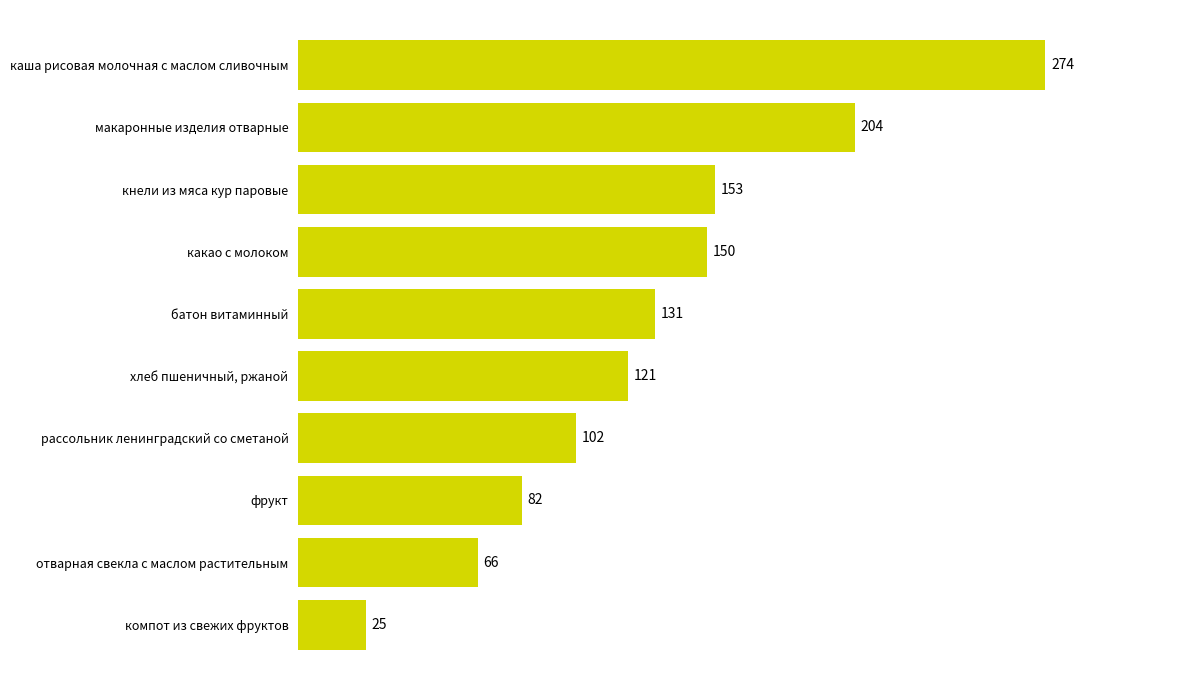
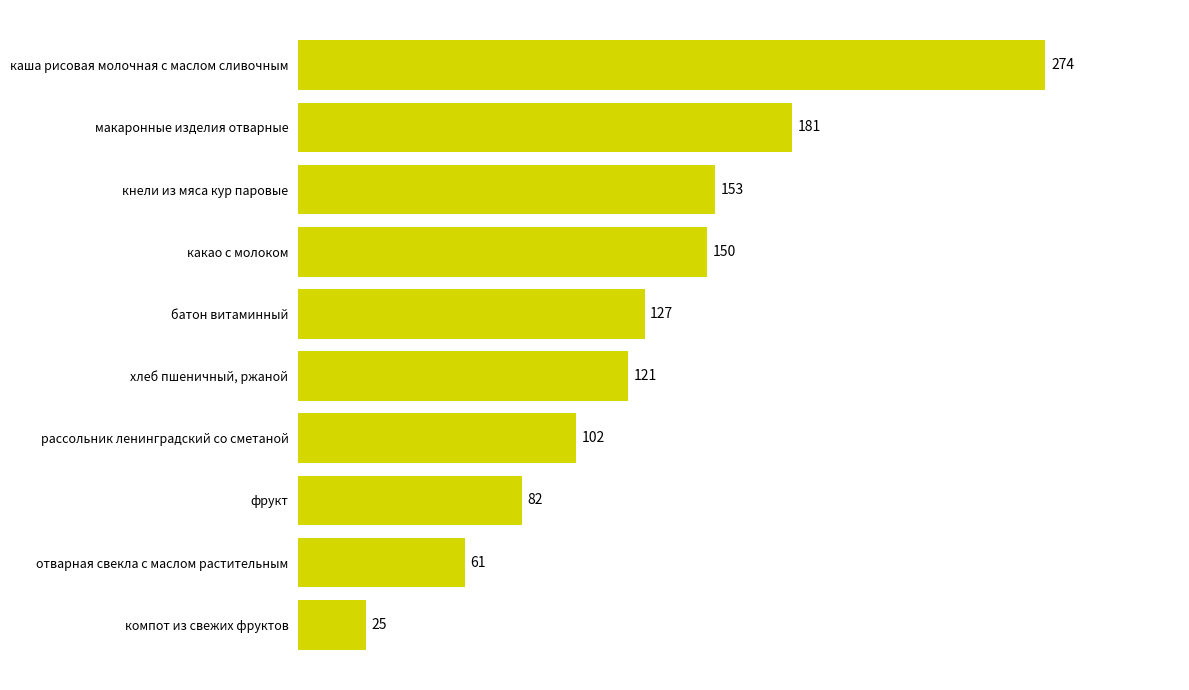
  {
    "каша рисовая молочная с маслом сливочным": 274,
-   "макаронные изделия отварные": 204,
+   "макаронные изделия отварные": 181,
    "кнели из мяса кур паровые": 153,
    "какао с молоком": 150,
-   "батон витаминный": 131,
+   "батон витаминный": 127,
    "хлеб пшеничный, ржаной": 121,
    "рассольник ленинградский со сметаной": 102,
    "фрукт": 82,
-   "отварная свекла с маслом растительным": 66,
+   "отварная свекла с маслом растительным": 61,
    "компот из свежих фруктов": 25
  }
